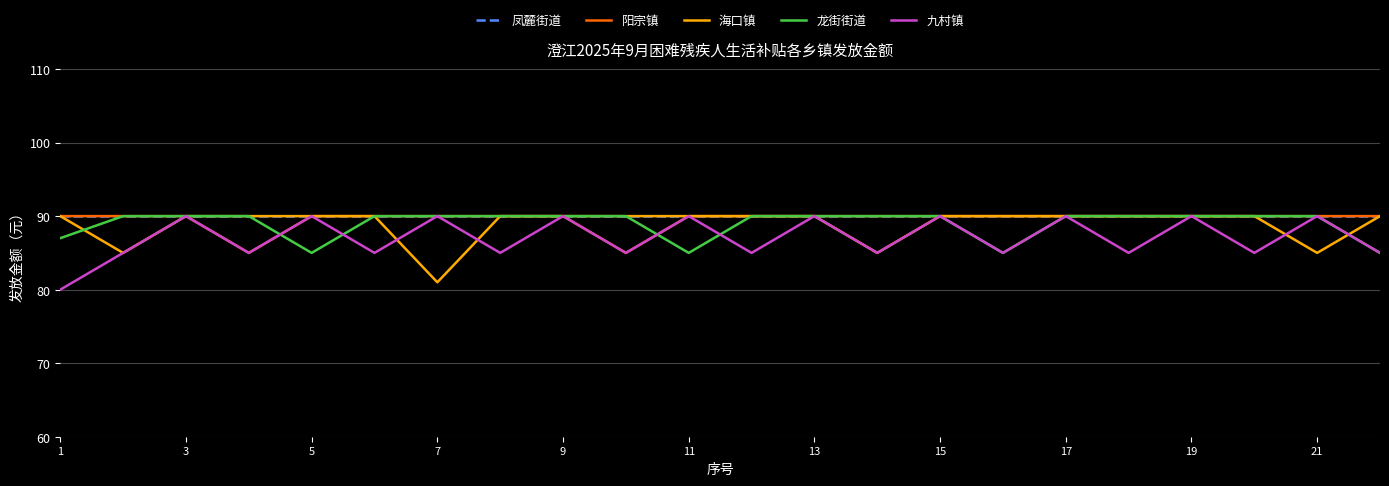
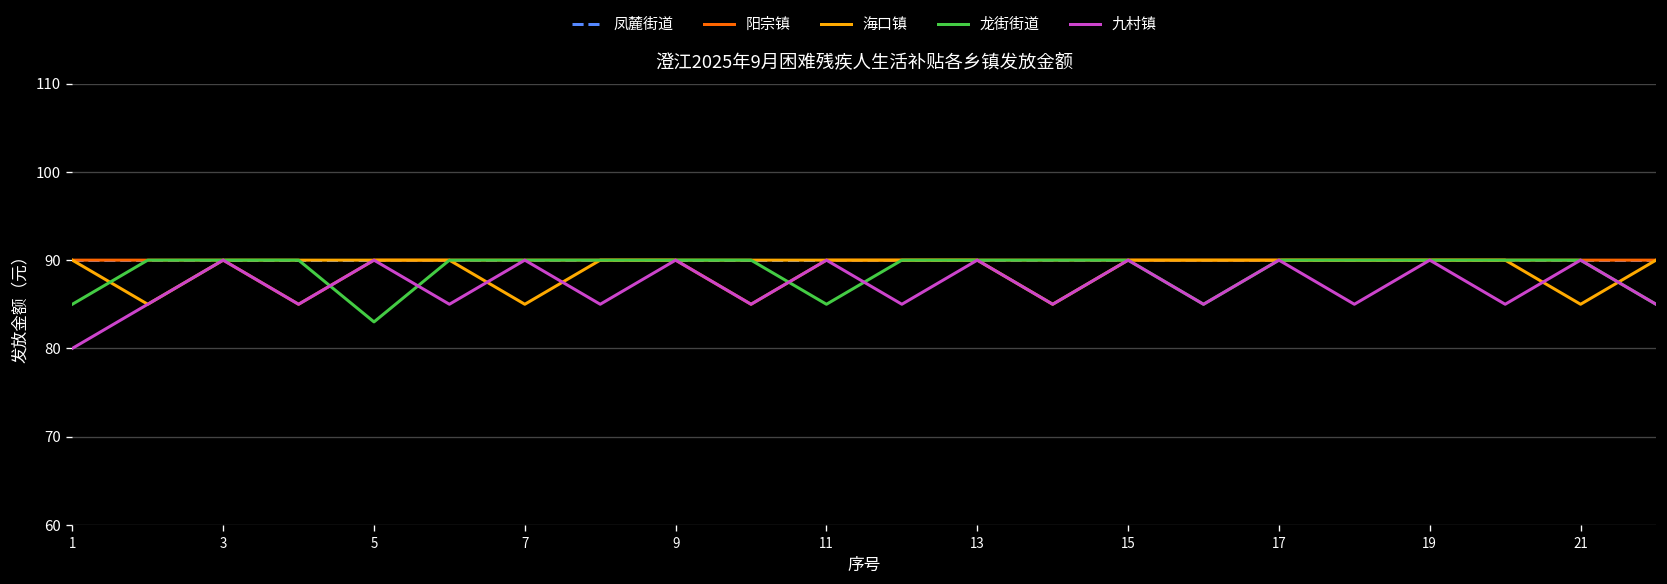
  {
    "海口镇": {
-     "7": 81,
+     "7": 85,
      "21": 85
    },
    "龙街街道": {
-     "1": 87,
-     "5": 85,
+     "1": 85,
+     "5": 83,
      "11": 85
    },
    "九村镇": {
      "1": 80
    }
  }
